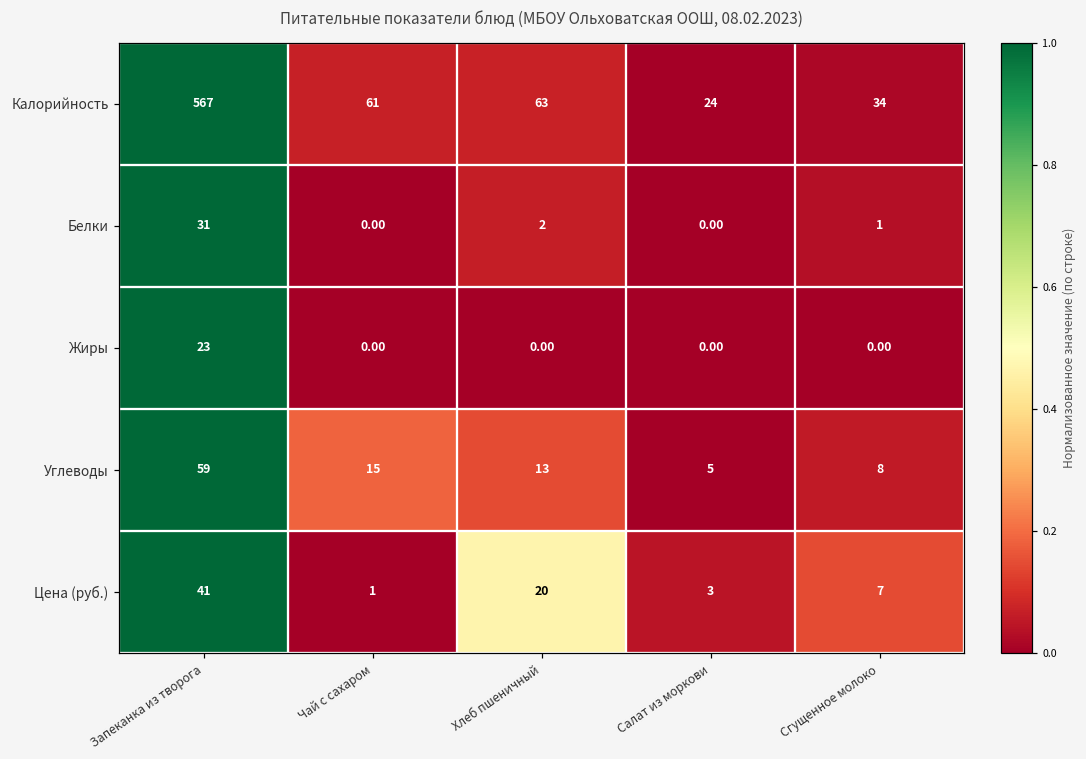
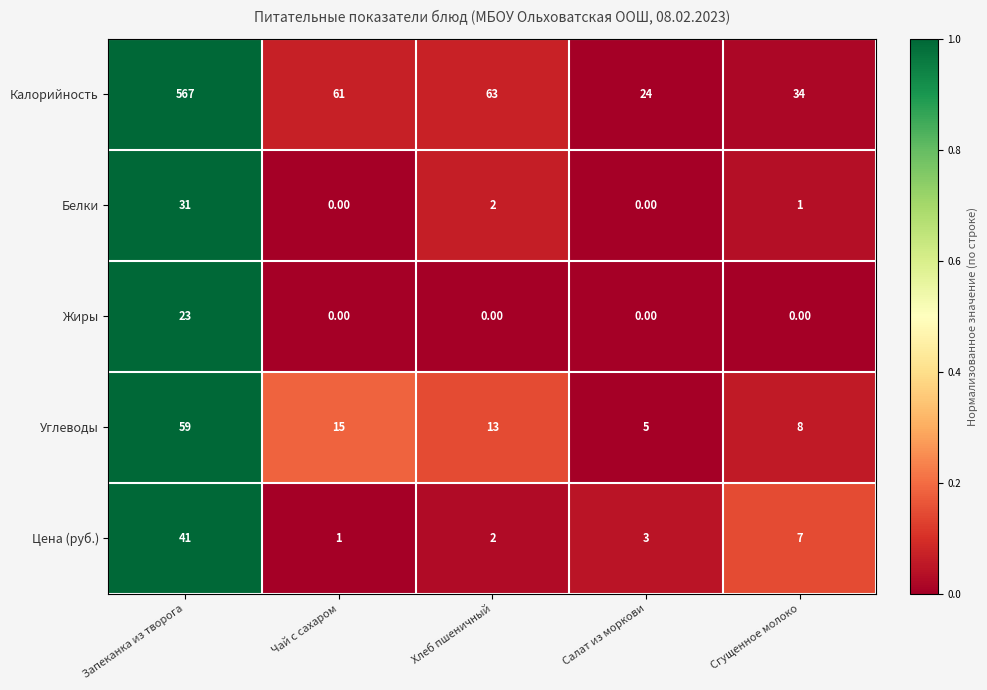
  {
    "Калорийность": {
      "Запеканка из творога": 567,
      "Чай с сахаром": 61,
      "Хлеб пшеничный": 63,
      "Салат из моркови": 24,
      "Сгущенное молоко": 34
    },
    "Белки": {
      "Запеканка из творога": 31,
      "Чай с сахаром": 0.00,
      "Хлеб пшеничный": 2,
      "Салат из моркови": 0.00,
      "Сгущенное молоко": 1
    },
    "Жиры": {
      "Запеканка из творога": 23,
      "Чай с сахаром": 0.00,
      "Хлеб пшеничный": 0.00,
      "Салат из моркови": 0.00,
      "Сгущенное молоко": 0.00
    },
    "Углеводы": {
      "Запеканка из творога": 59,
      "Чай с сахаром": 15,
      "Хлеб пшеничный": 13,
      "Салат из моркови": 5,
      "Сгущенное молоко": 8
    },
    "Цена (руб.)": {
      "Запеканка из творога": 41,
      "Чай с сахаром": 1,
-     "Хлеб пшеничный": 20,
+     "Хлеб пшеничный": 2,
      "Салат из моркови": 3,
      "Сгущенное молоко": 7
    }
  }
